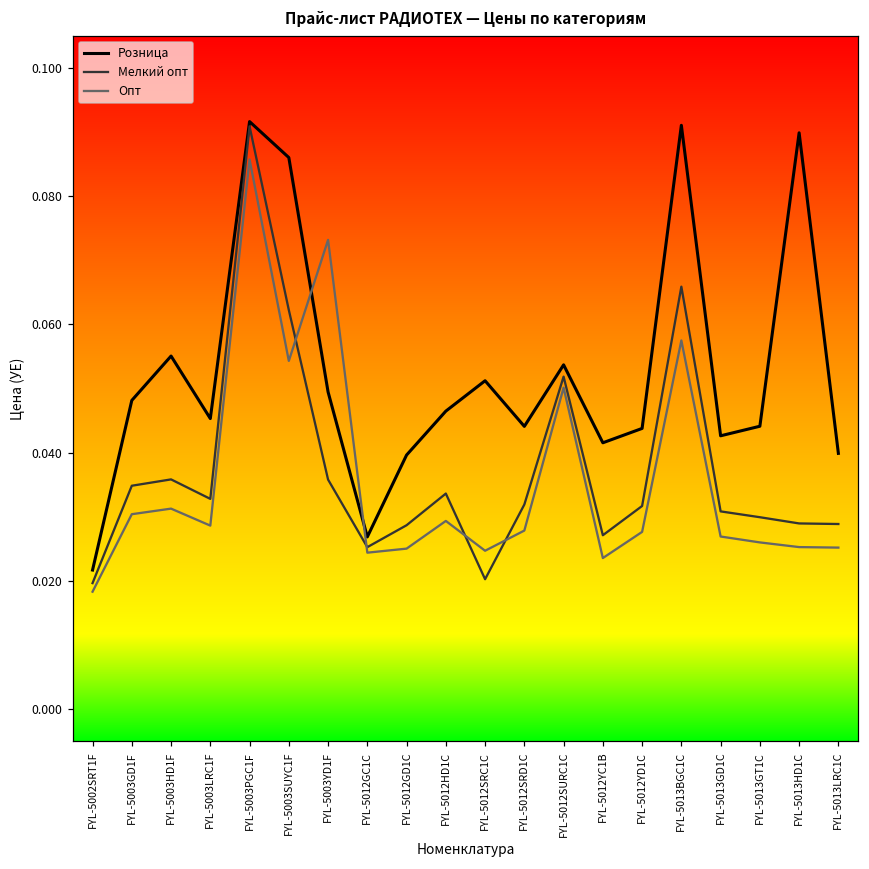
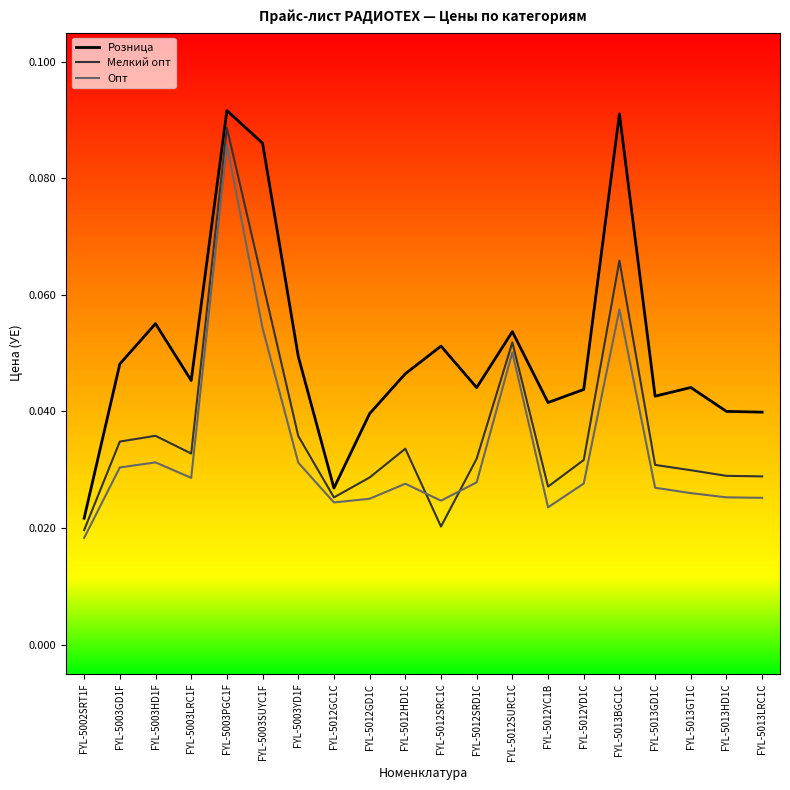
  {
    "Розница": {
      "FYL-5002SRT1F": 0.022,
      "FYL-5003GD1F": 0.048,
      "FYL-5003HD1F": 0.055,
      "FYL-5003LRC1F": 0.045,
      "FYL-5003PGC1F": 0.092,
      "FYL-5003SUYC1F": 0.086,
      "FYL-5003YD1F": 0.049,
      "FYL-5012GC1С": 0.027,
      "FYL-5012GD1C": 0.040,
      "FYL-5012HD1C": 0.046,
      "FYL-5012SRC1С": 0.051,
      "FYL-5012SRD1С": 0.044,
      "FYL-5012SURC1C": 0.054,
      "FYL-5012YC1B": 0.042,
      "FYL-5012YD1С": 0.044,
      "FYL-5013BGC1C": 0.091,
      "FYL-5013GD1C": 0.043,
      "FYL-5013GT1C": 0.044,
-     "FYL-5013HD1C": 0.090,
+     "FYL-5013HD1C": 0.040,
      "FYL-5013LRC1C": 0.040
    },
    "Мелкий опт": {
      "FYL-5002SRT1F": 0.020,
      "FYL-5003GD1F": 0.035,
      "FYL-5003HD1F": 0.036,
      "FYL-5003LRC1F": 0.033,
-     "FYL-5003PGC1F": 0.091,
+     "FYL-5003PGC1F": 0.089,
      "FYL-5003SUYC1F": 0.062,
      "FYL-5003YD1F": 0.036,
      "FYL-5012GC1С": 0.025,
      "FYL-5012GD1C": 0.029,
      "FYL-5012HD1C": 0.034,
      "FYL-5012SRC1С": 0.020,
      "FYL-5012SRD1С": 0.032,
      "FYL-5012SURC1C": 0.052,
      "FYL-5012YC1B": 0.027,
      "FYL-5012YD1С": 0.032,
      "FYL-5013BGC1C": 0.066,
      "FYL-5013GD1C": 0.031,
      "FYL-5013GT1C": 0.030,
      "FYL-5013HD1C": 0.029,
      "FYL-5013LRC1C": 0.029
    },
    "Опт": {
      "FYL-5002SRT1F": 0.018,
      "FYL-5003GD1F": 0.030,
      "FYL-5003HD1F": 0.031,
      "FYL-5003LRC1F": 0.029,
      "FYL-5003PGC1F": 0.086,
      "FYL-5003SUYC1F": 0.054,
-     "FYL-5003YD1F": 0.073,
+     "FYL-5003YD1F": 0.031,
      "FYL-5012GC1С": 0.024,
      "FYL-5012GD1C": 0.025,
-     "FYL-5012HD1C": 0.029,
+     "FYL-5012HD1C": 0.028,
      "FYL-5012SRC1С": 0.025,
      "FYL-5012SRD1С": 0.028,
      "FYL-5012SURC1C": 0.050,
      "FYL-5012YC1B": 0.024,
      "FYL-5012YD1С": 0.028,
      "FYL-5013BGC1C": 0.057,
      "FYL-5013GD1C": 0.027,
      "FYL-5013GT1C": 0.026,
      "FYL-5013HD1C": 0.025,
      "FYL-5013LRC1C": 0.025
    }
  }
